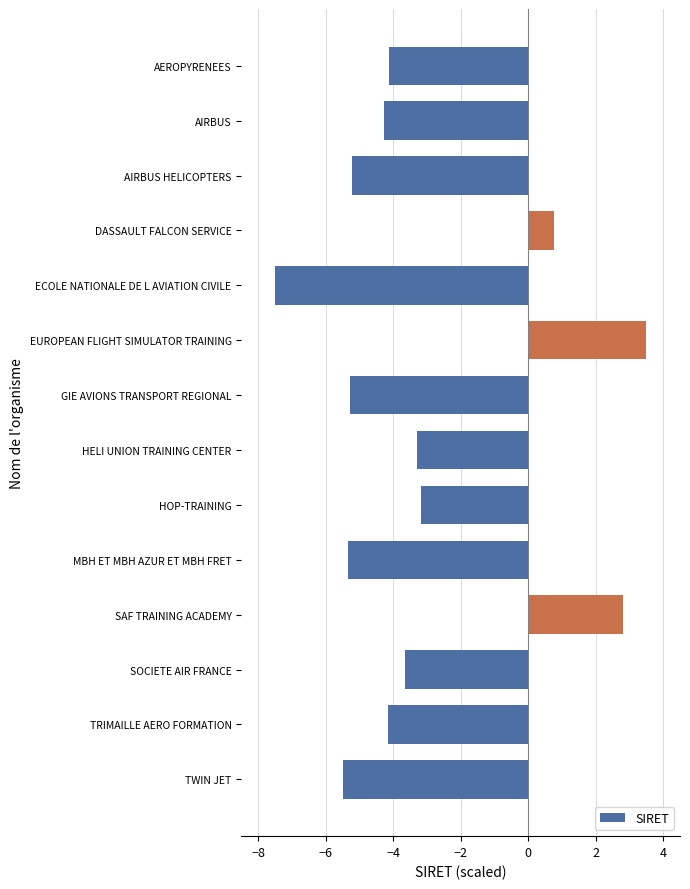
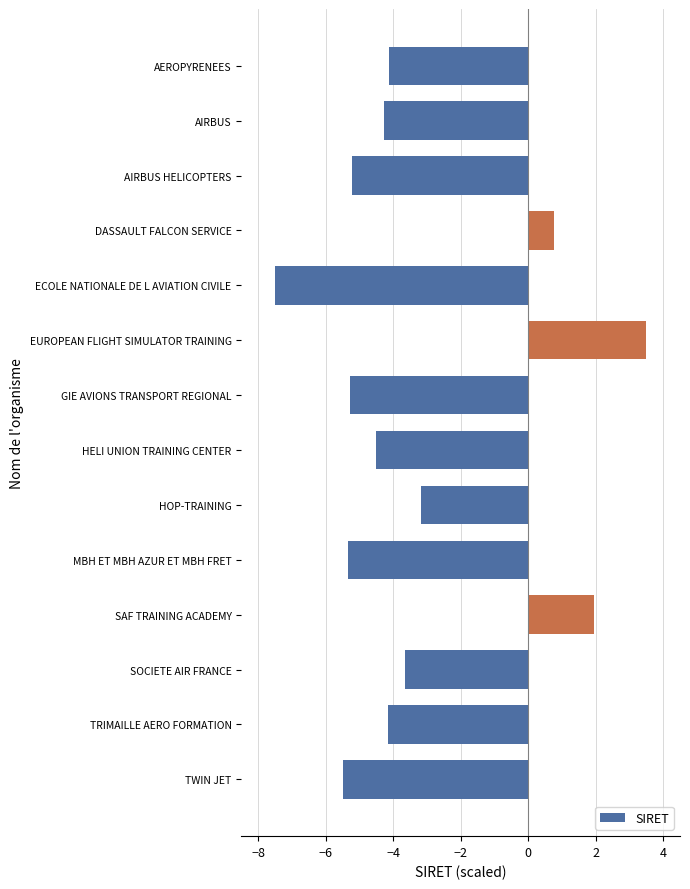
  {
    "AEROPYRENEES": -4.1,
    "AIRBUS": -4.3,
    "AIRBUS HELICOPTERS": -5.2,
    "DASSAULT FALCON SERVICE": 0.8,
    "ECOLE NATIONALE DE L AVIATION CIVILE": -7.5,
    "EUROPEAN FLIGHT SIMULATOR TRAINING": 3.5,
    "GIE AVIONS TRANSPORT REGIONAL": -5.3,
-   "HELI UNION TRAINING CENTER": -3.3,
+   "HELI UNION TRAINING CENTER": -4.5,
    "HOP-TRAINING": -3.2,
    "MBH ET MBH AZUR ET MBH FRET": -5.3,
-   "SAF TRAINING ACADEMY": 2.8,
+   "SAF TRAINING ACADEMY": 2.0,
    "SOCIETE AIR FRANCE": -3.6,
    "TRIMAILLE AERO FORMATION": -4.1,
    "TWIN JET": -5.5
  }
